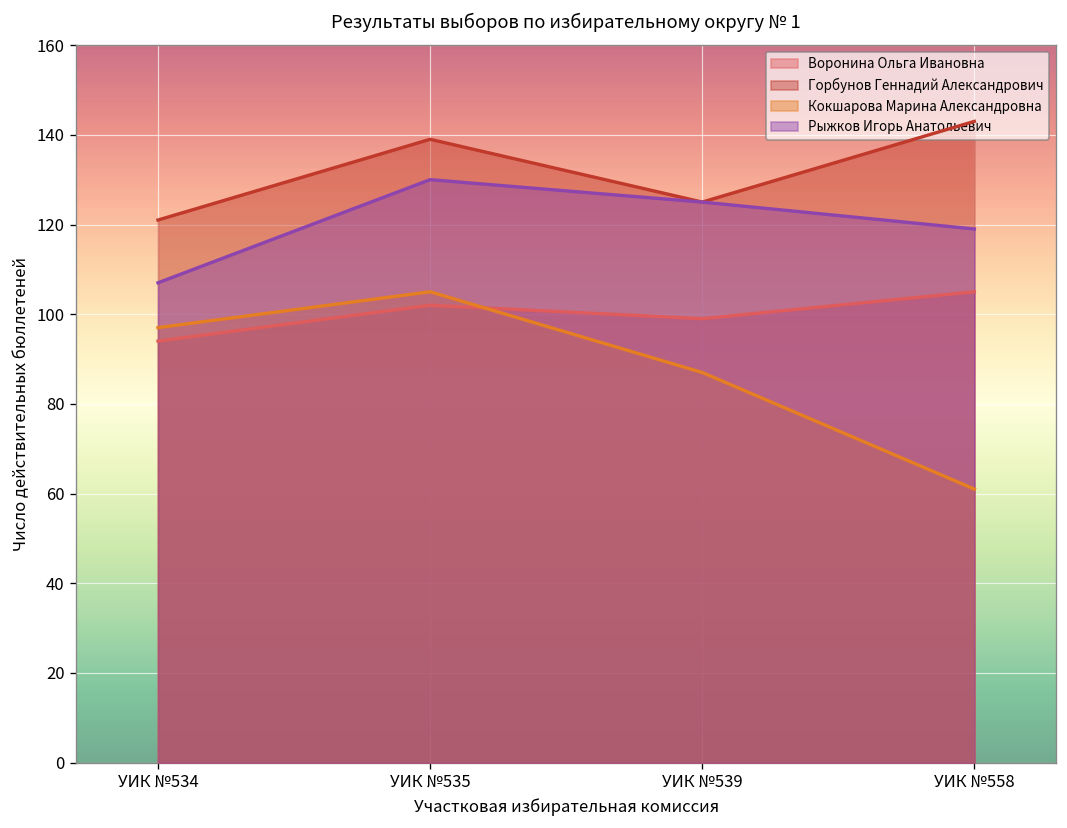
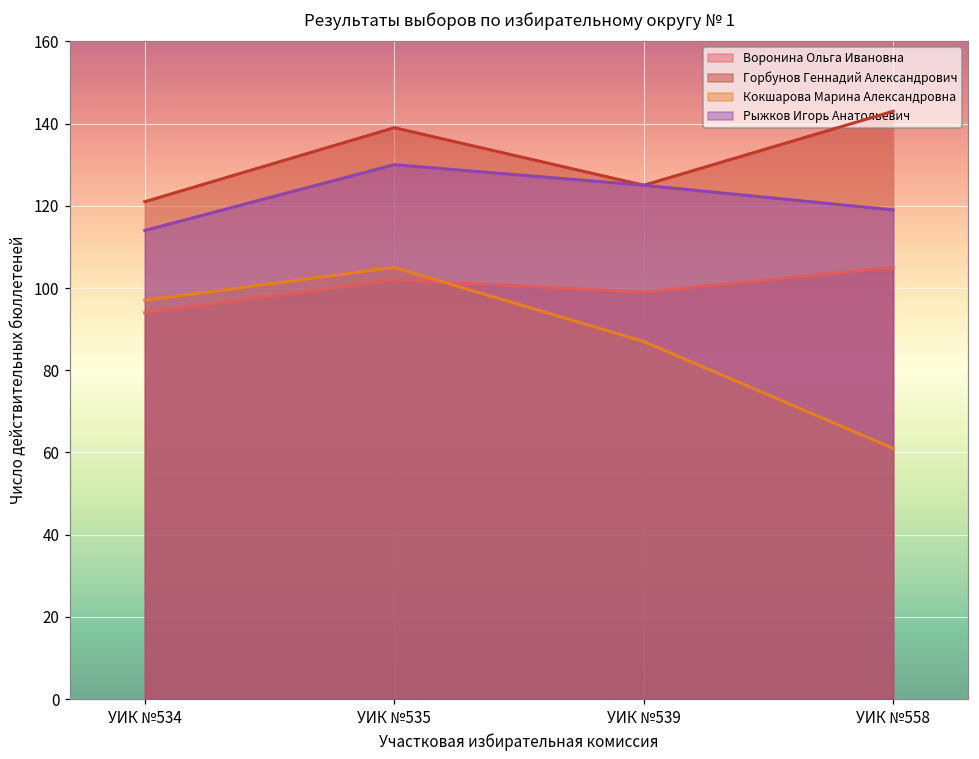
  {
    "Рыжков Игорь Анатольевич": {
-     "УИК №534": 107,
+     "УИК №534": 114,
      "УИК №535": 130,
      "УИК №558": 119
    }
  }
